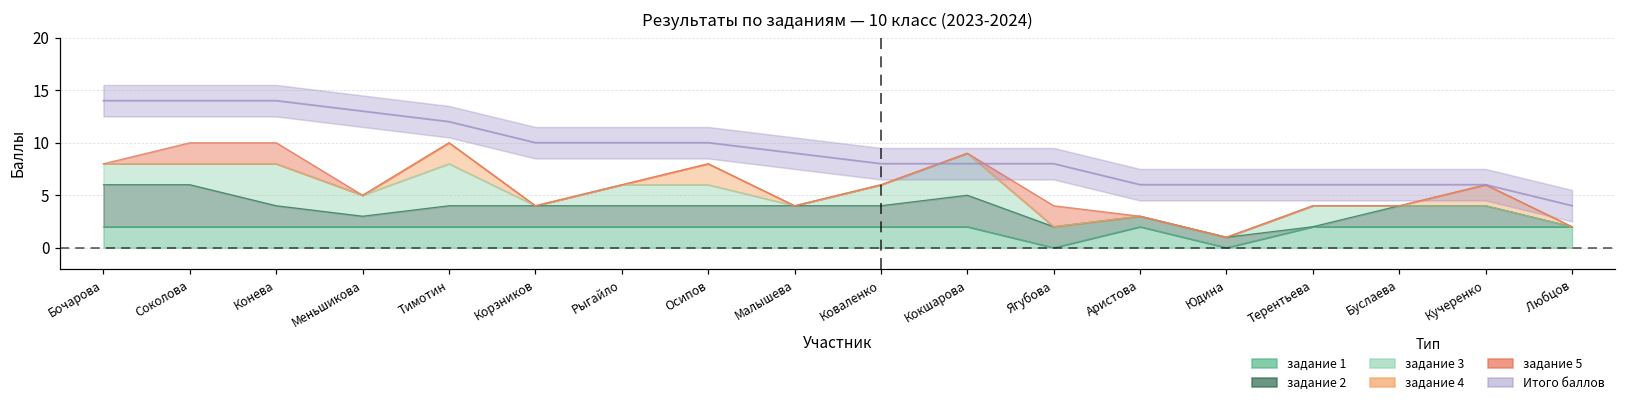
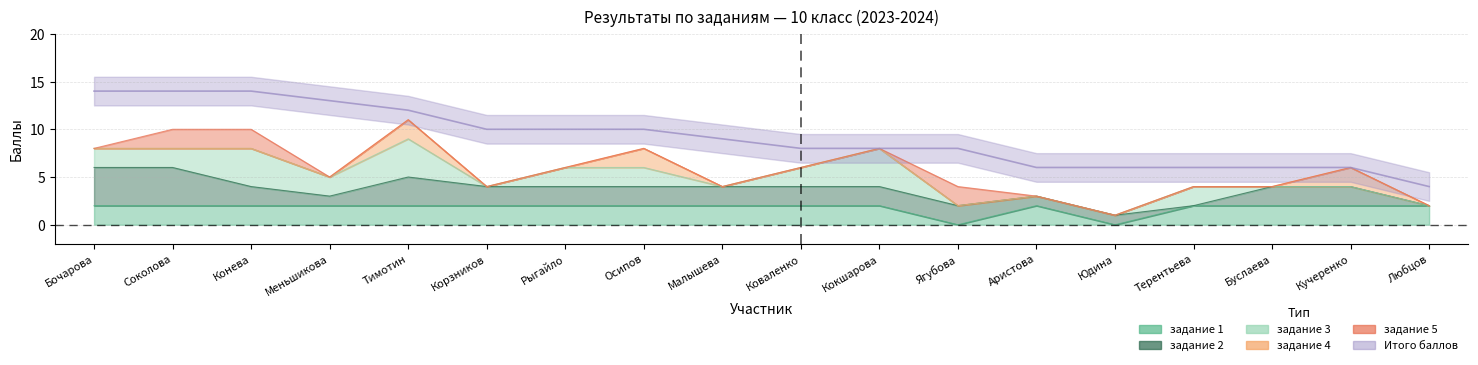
  {
    "задание 2": {
      "Бочарова": 4,
      "Соколова": 4,
      "Конева": 2,
      "Меньшикова": 1,
-     "Тимотин": 2,
+     "Тимотин": 3,
      "Рыгайло": 2,
      "Осипов": 2,
      "Коваленко": 2,
-     "Кокшарова": 3
+     "Кокшарова": 2
    }
  }
